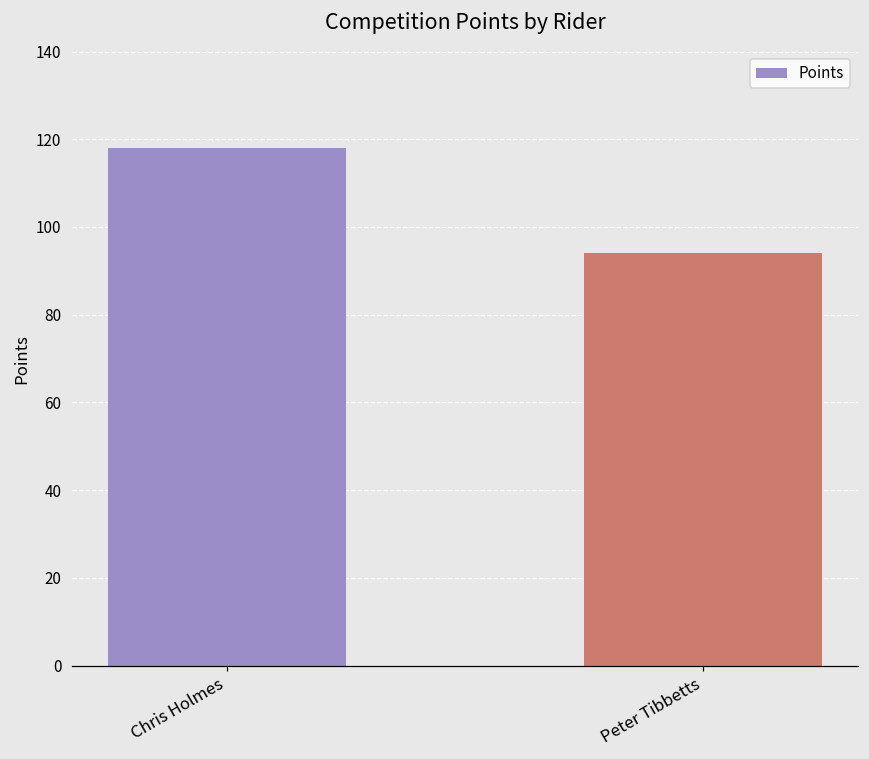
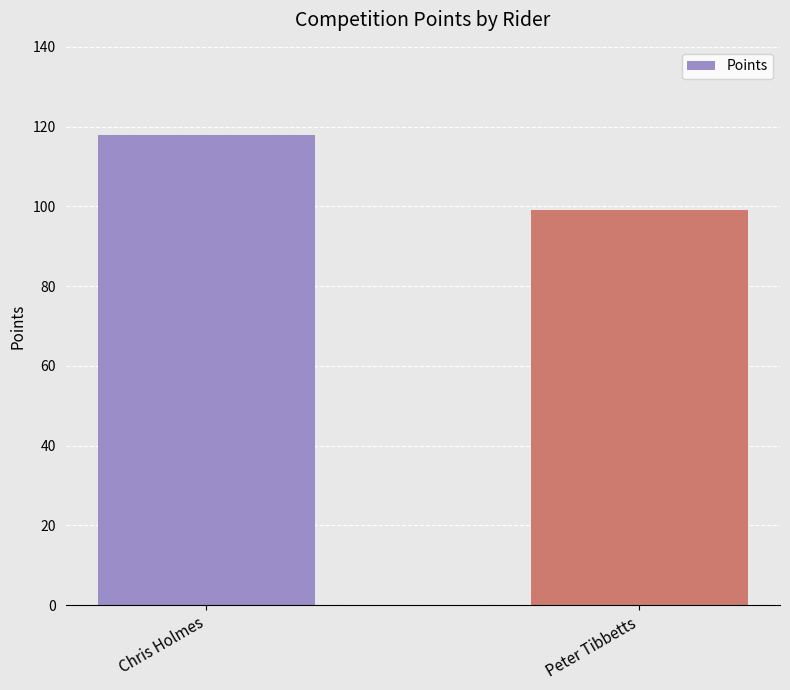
  {
    "Chris Holmes": 118,
-   "Peter Tibbetts": 94
+   "Peter Tibbetts": 99
  }
